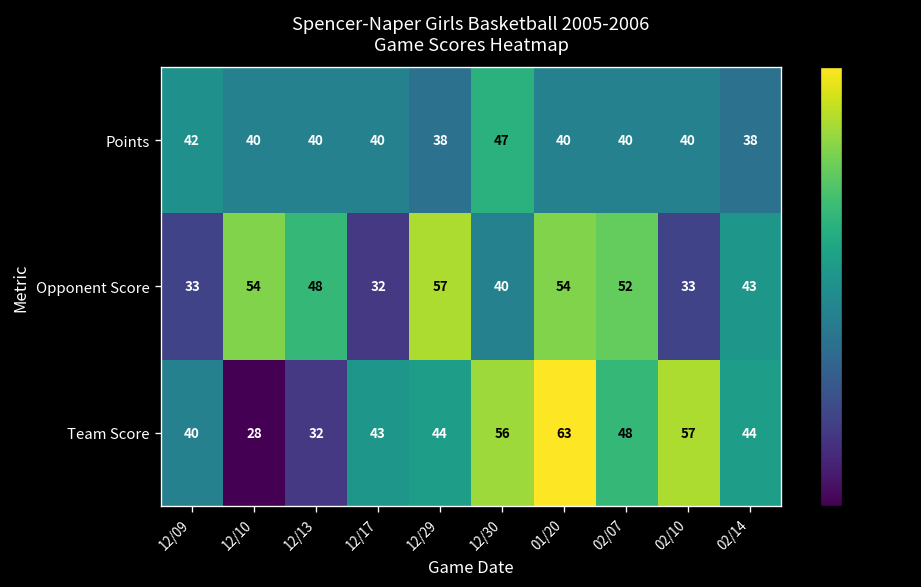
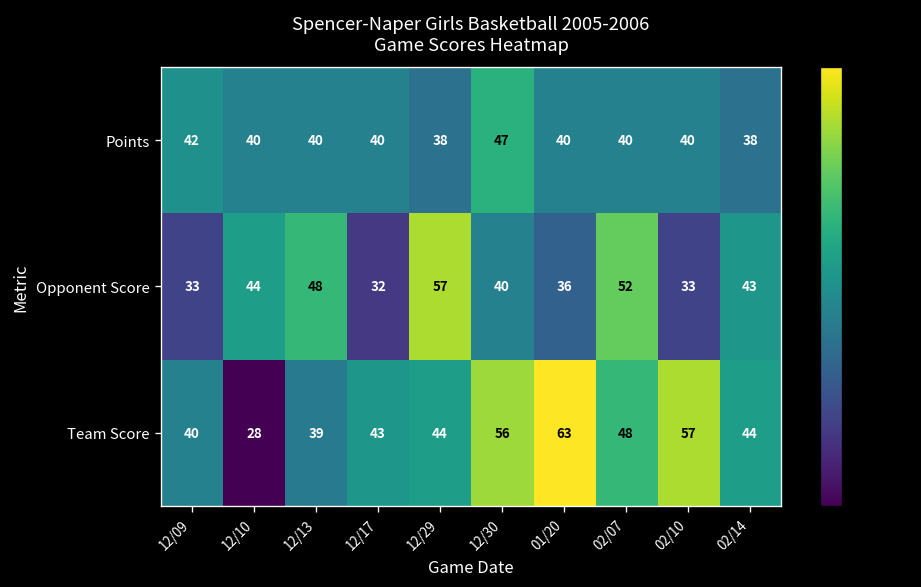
  {
    "Points": {
      "12/09": 42,
      "12/10": 40,
      "12/13": 40,
      "12/17": 40,
      "12/29": 38,
      "12/30": 47,
      "01/20": 40,
      "02/07": 40,
      "02/10": 40,
      "02/14": 38
    },
    "Opponent Score": {
      "12/09": 33,
-     "12/10": 54,
+     "12/10": 44,
      "12/13": 48,
      "12/17": 32,
      "12/29": 57,
      "12/30": 40,
-     "01/20": 54,
+     "01/20": 36,
      "02/07": 52,
      "02/10": 33,
      "02/14": 43
    },
    "Team Score": {
      "12/09": 40,
      "12/10": 28,
-     "12/13": 32,
+     "12/13": 39,
      "12/17": 43,
      "12/29": 44,
      "12/30": 56,
      "01/20": 63,
      "02/07": 48,
      "02/10": 57,
      "02/14": 44
    }
  }
